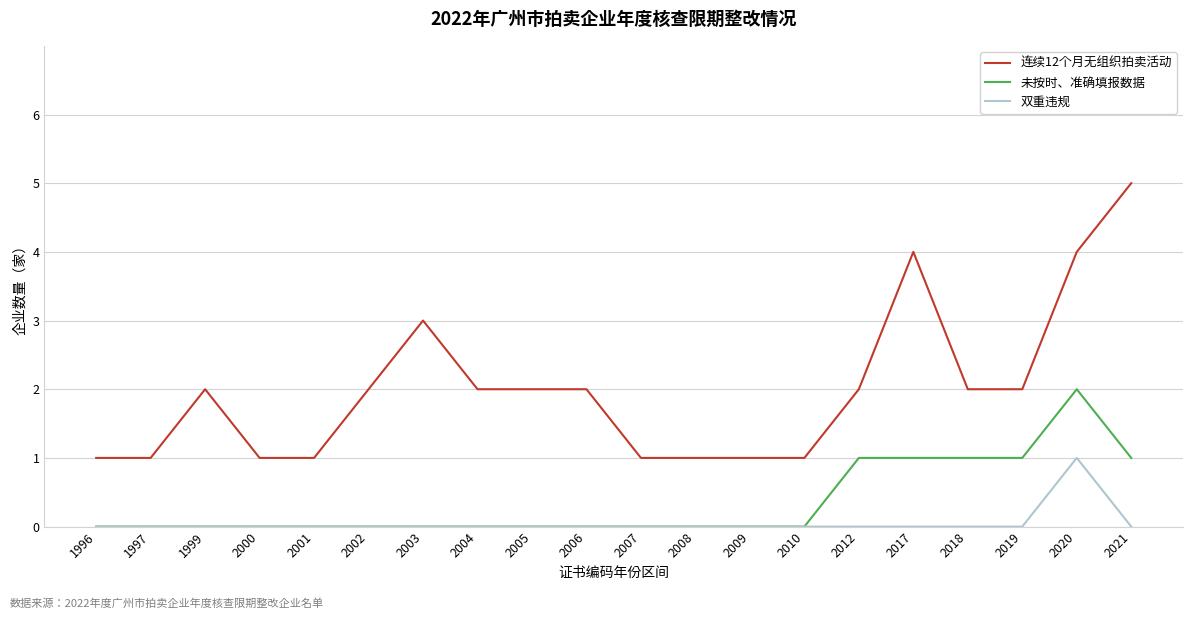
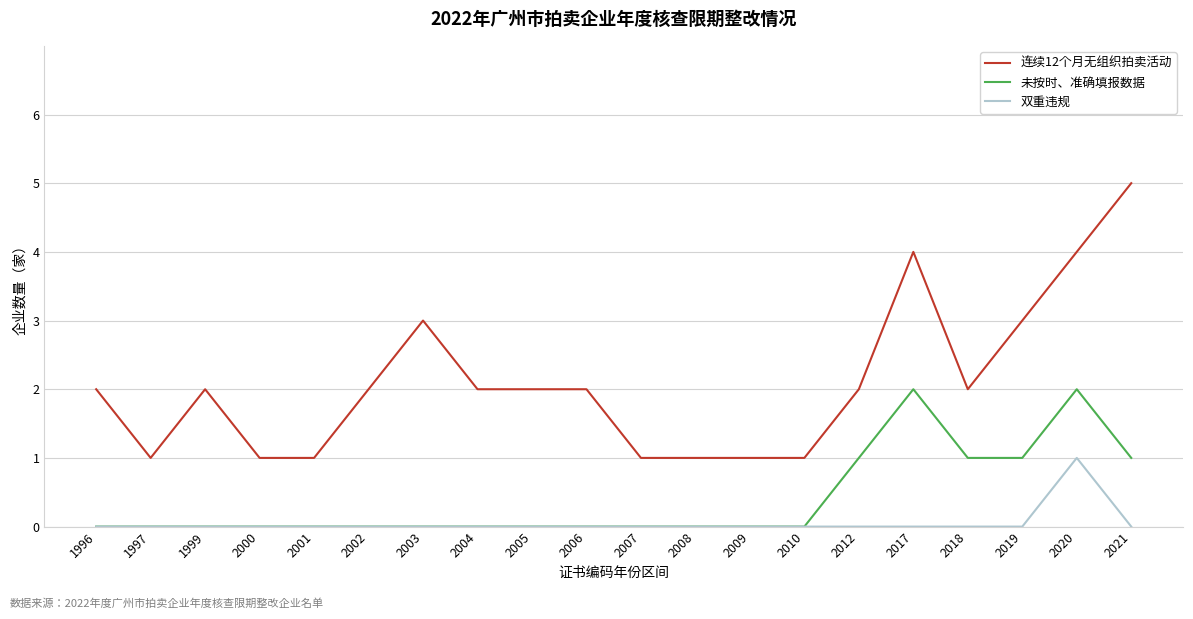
  {
    "连续12个月无组织拍卖活动": {
-     "1996": 1,
+     "1996": 2,
      "1997": 1,
      "1999": 2,
      "2000": 1,
      "2001": 1,
      "2002": 2,
      "2003": 3,
      "2004": 2,
      "2005": 2,
      "2006": 2,
      "2007": 1,
      "2008": 1,
      "2009": 1,
      "2010": 1,
      "2012": 2,
      "2017": 4,
      "2018": 2,
-     "2019": 2,
+     "2019": 3,
      "2020": 4,
      "2021": 5
    },
    "未按时、准确填报数据": {
      "2012": 1,
-     "2017": 1,
+     "2017": 2,
      "2018": 1,
      "2019": 1,
      "2020": 2,
      "2021": 1
    },
    "双重违规": {
      "2012": 0,
      "2017": 0,
      "2018": 0,
      "2019": 0,
      "2020": 1,
      "2021": 0
    }
  }
